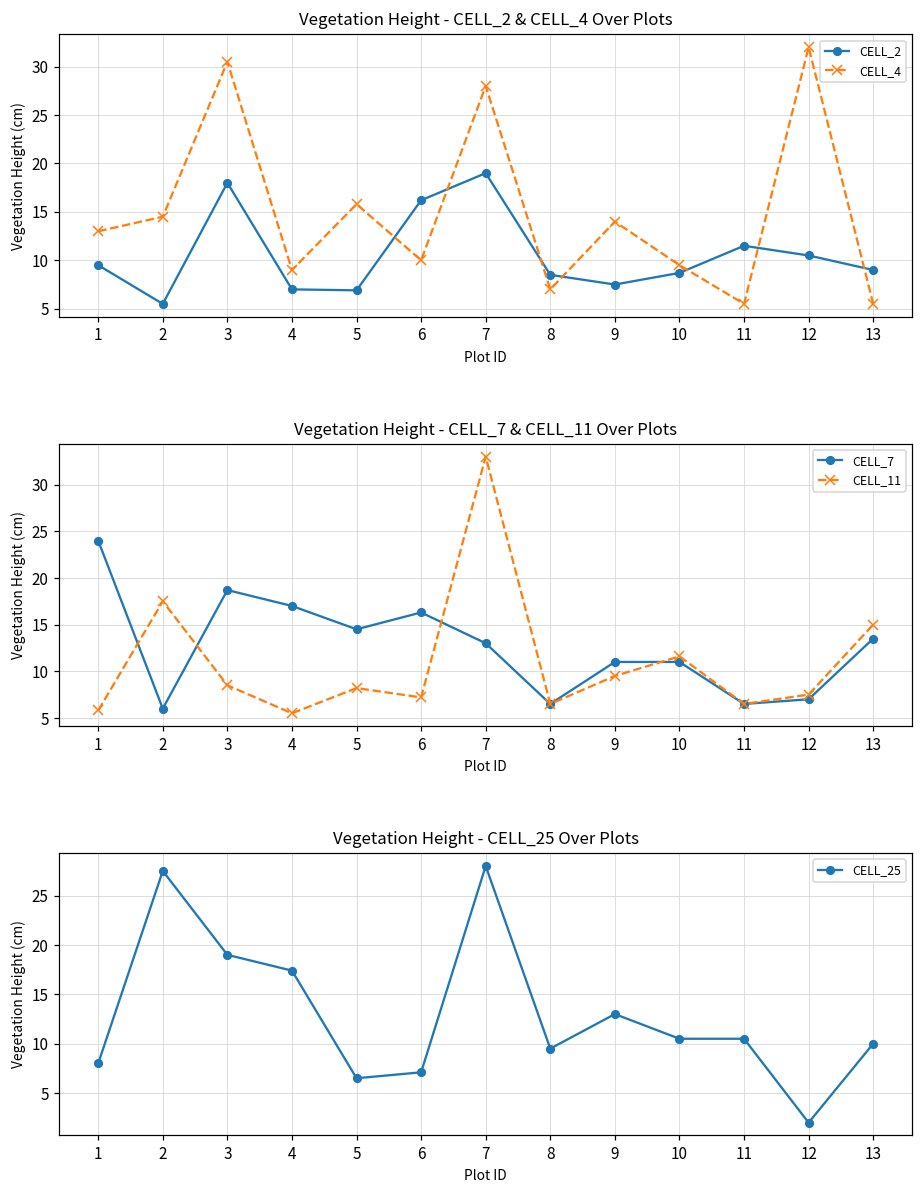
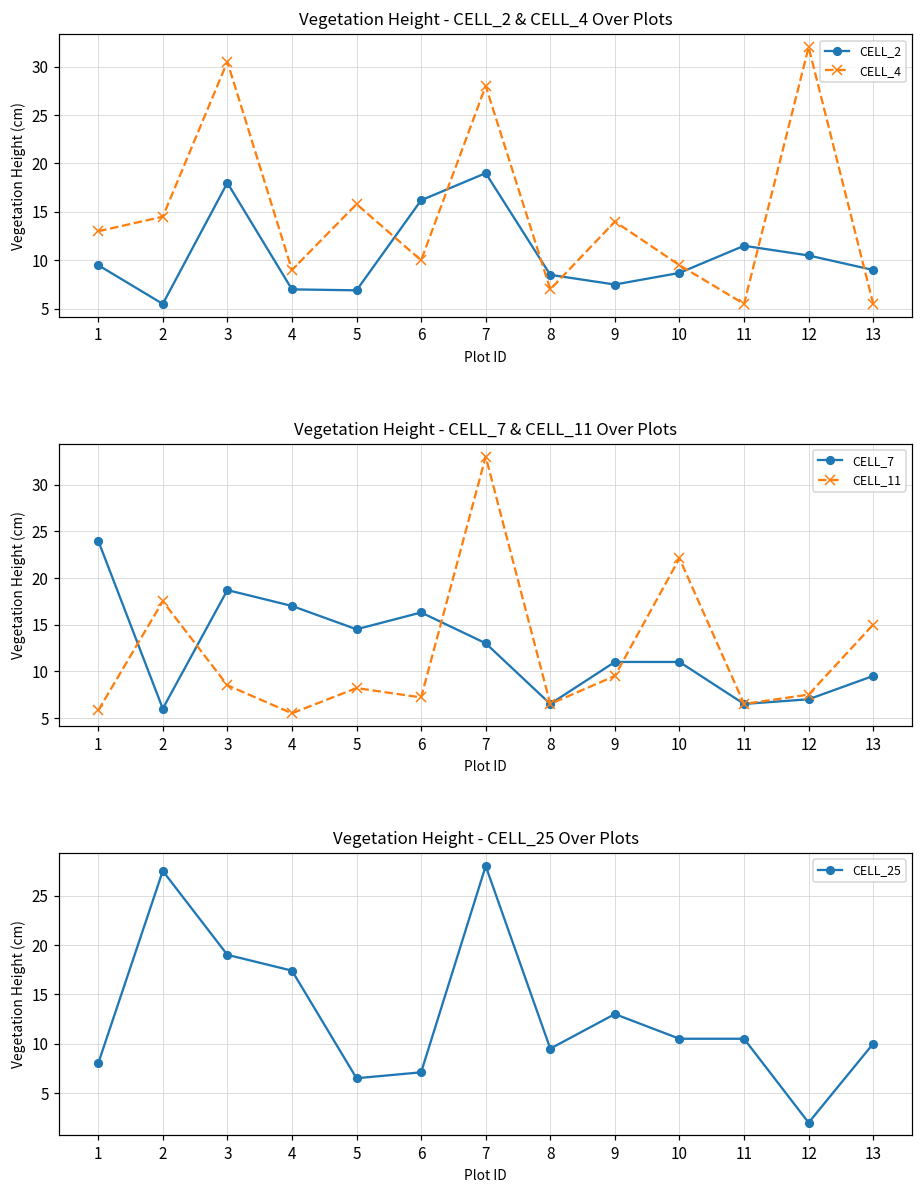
  {
    "Vegetation Height - CELL_2 & CELL_4 Over Plots": {
      "CELL_2": {
        "1": 10,
        "2": 6,
        "3": 18,
        "4": 7,
        "5": 7,
        "6": 16,
        "7": 19,
        "8": 9,
        "9": 8,
        "10": 9,
        "11": 12,
        "12": 11,
        "13": 9
      },
      "CELL_4": {
        "1": 13,
        "2": 15,
        "3": 31,
        "4": 9,
        "5": 16,
        "6": 10,
        "7": 28,
        "8": 7,
        "9": 14,
        "10": 10,
        "11": 6,
        "12": 32,
        "13": 6
      }
    },
    "Vegetation Height - CELL_7 & CELL_11 Over Plots": {
      "CELL_7": {
        "1": 24,
        "2": 6,
        "3": 19,
        "4": 17,
        "5": 15,
        "6": 16,
        "7": 13,
        "9": 11,
        "10": 11,
        "12": 7,
-       "13": 14
+       "13": 10
      },
      "CELL_11": {
        "1": 6,
        "2": 18,
        "3": 9,
        "4": 6,
        "5": 8,
        "6": 7,
        "7": 33,
        "9": 10,
-       "10": 12,
+       "10": 22,
        "12": 8,
        "13": 15
      }
    },
    "Vegetation Height - CELL_25 Over Plots": {
      "1": 8,
      "2": 28,
      "3": 19,
      "4": 17,
      "5": 7,
      "6": 7,
      "7": 28,
      "8": 10,
      "9": 13,
      "10": 11,
      "11": 11,
      "12": 2,
      "13": 10
    }
  }
